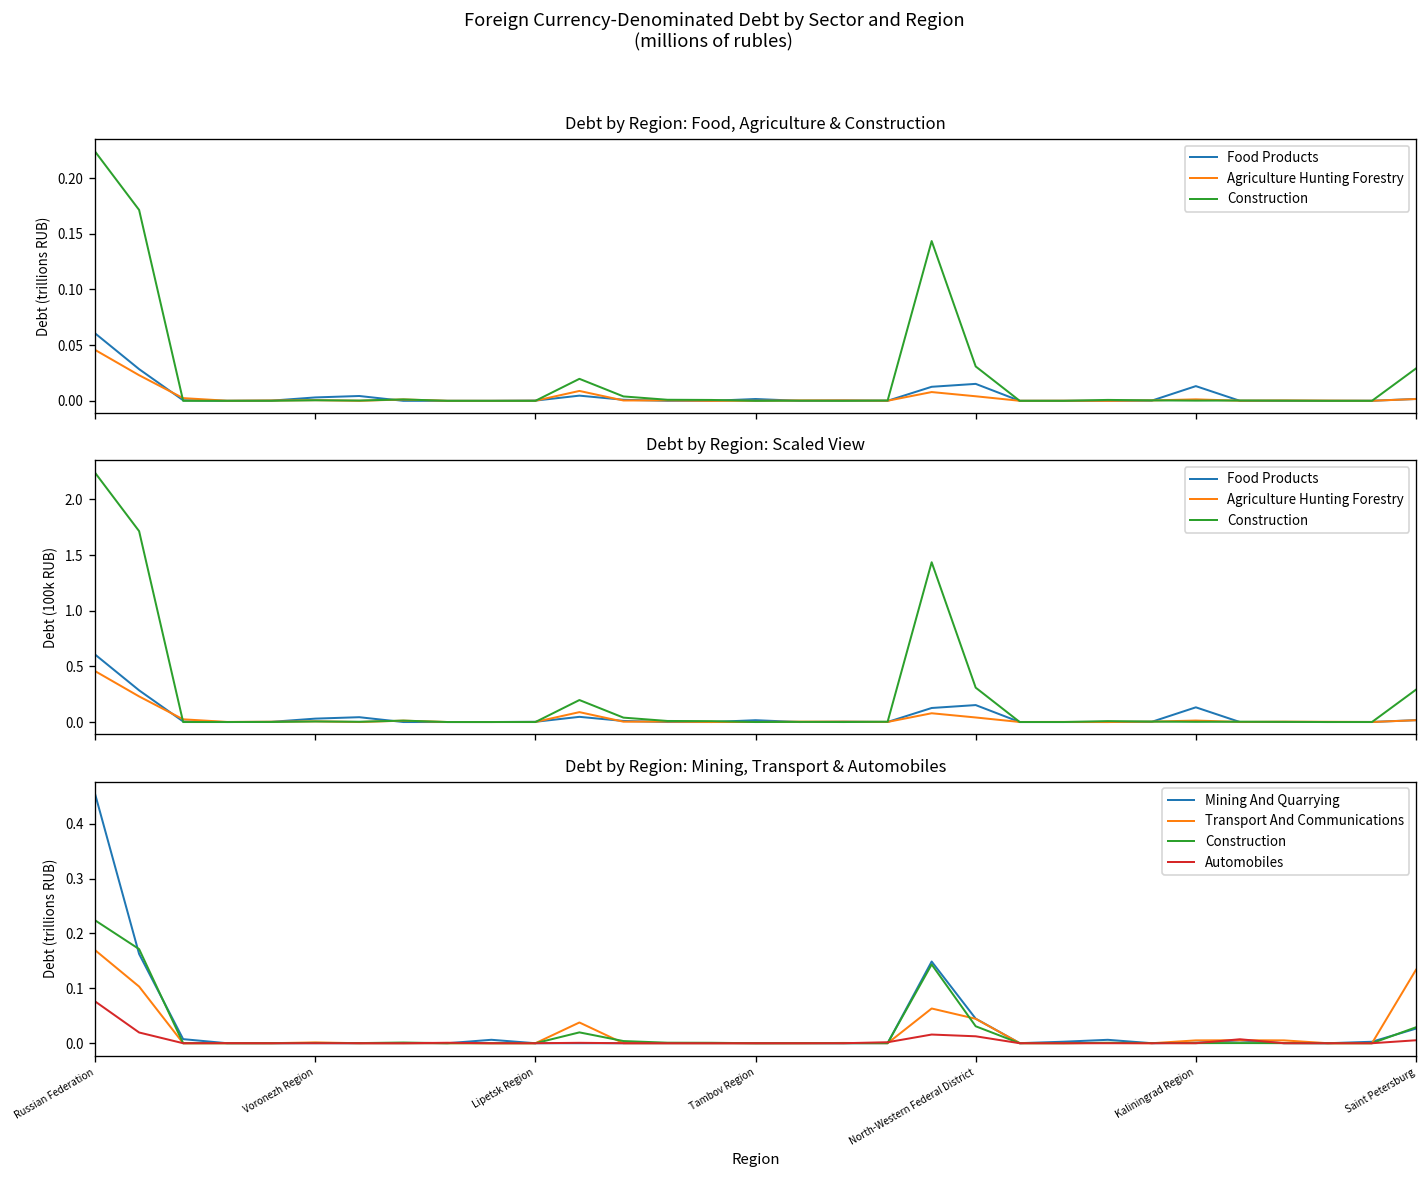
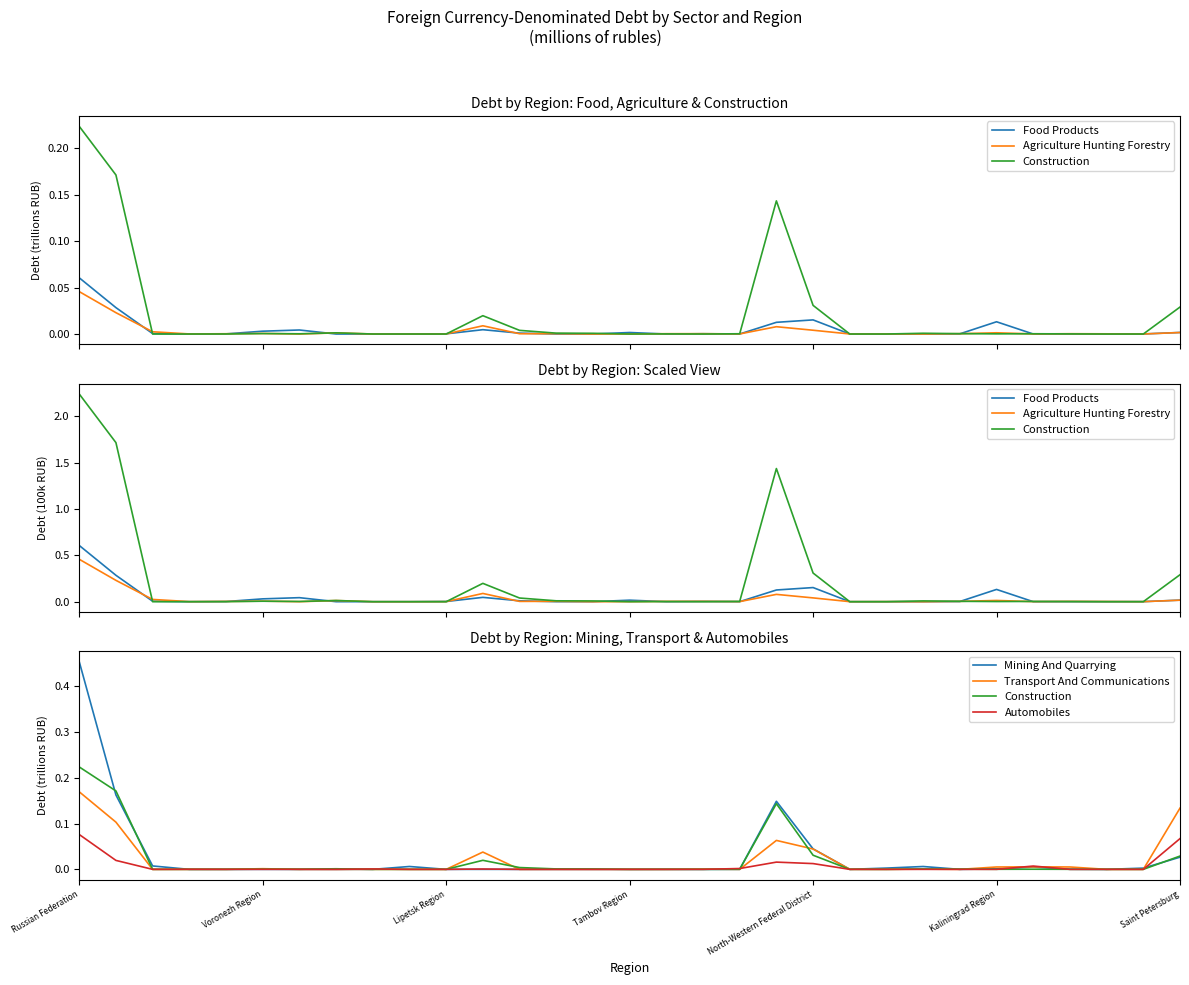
  {
    "Debt by Region: Mining, Transport & Automobiles": {
      "Mining And Quarrying": {
        "Russian Federation": 0.45
      },
      "Transport And Communications": {
        "Russian Federation": 0.17,
        "Saint Petersburg": 0.13
      },
      "Construction": {
        "Russian Federation": 0.22,
        "North-Western Federal District": 0.03
      },
      "Automobiles": {
        "Russian Federation": 0.08,
        "North-Western Federal District": 0.01,
-       "Saint Petersburg": 0.01
+       "Saint Petersburg": 0.07
      }
    }
  }
